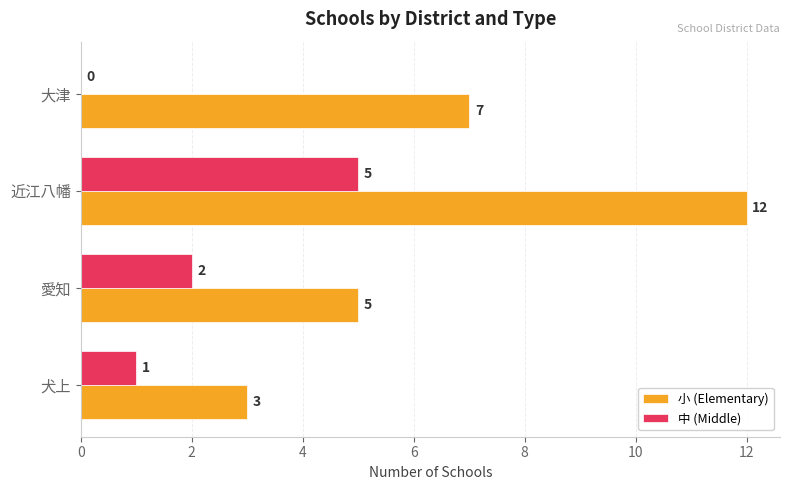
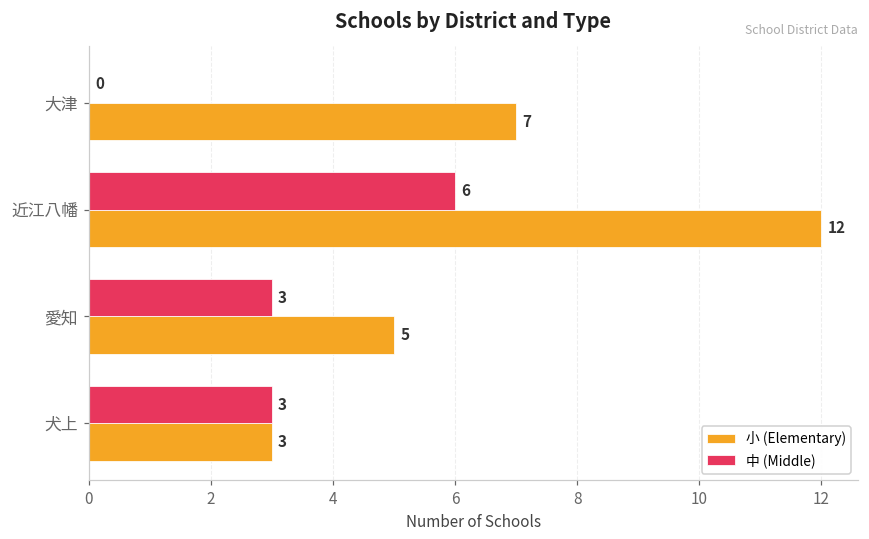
  {
    "小 (Elementary)": {
      "大津": 7,
      "近江八幡": 12,
      "愛知": 5,
      "犬上": 3
    },
    "中 (Middle)": {
      "大津": 0,
-     "近江八幡": 5,
-     "愛知": 2,
-     "犬上": 1
+     "近江八幡": 6,
+     "愛知": 3,
+     "犬上": 3
    }
  }
